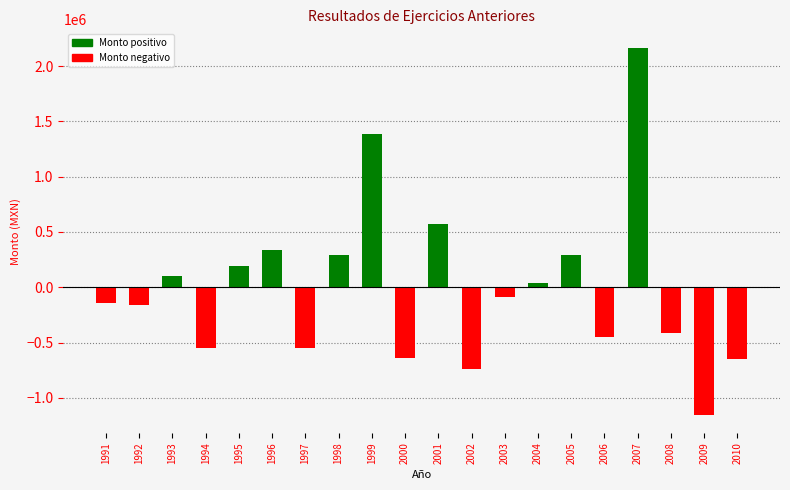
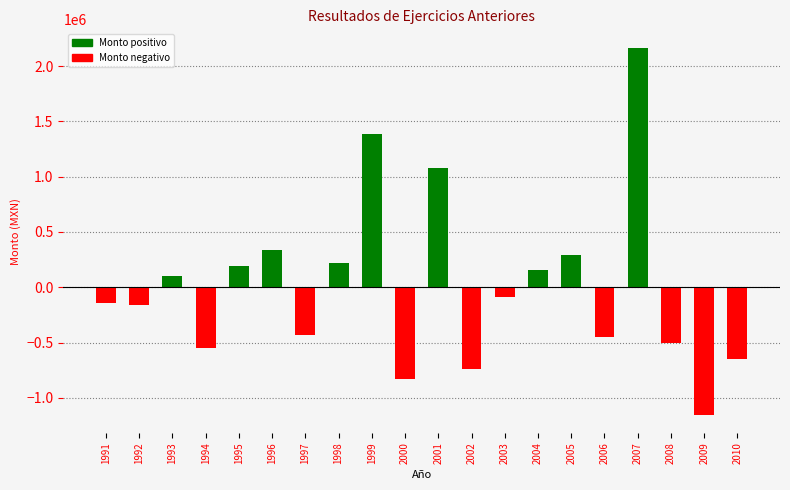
  {
    "1991": -140000,
    "1992": -160000,
    "1993": 100000,
    "1994": -550000,
    "1995": 190000,
    "1996": 330000,
-   "1997": -550000,
-   "1998": 290000,
+   "1997": -430000,
+   "1998": 220000,
    "1999": 1380000,
-   "2000": -640000,
-   "2001": 570000,
+   "2000": -830000,
+   "2001": 1070000,
    "2002": -740000,
    "2003": -80000,
-   "2004": 40000,
+   "2004": 150000,
    "2005": 300000,
    "2006": -450000,
    "2007": 2170000,
-   "2008": -410000,
+   "2008": -510000,
    "2009": -1150000,
    "2010": -640000
  }
